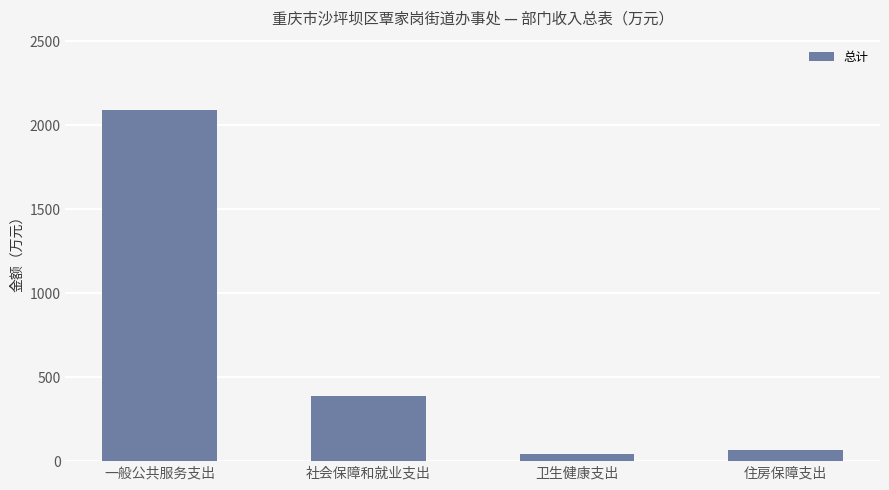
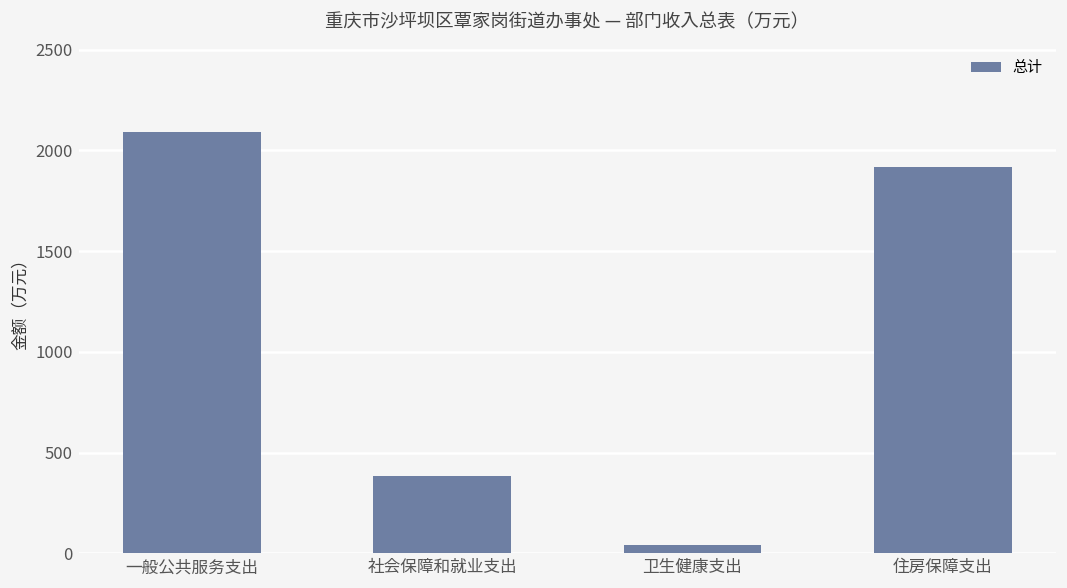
  {
    "一般公共服务支出": 2090,
    "社会保障和就业支出": 390,
    "卫生健康支出": 40,
-   "住房保障支出": 60
+   "住房保障支出": 1910
  }
